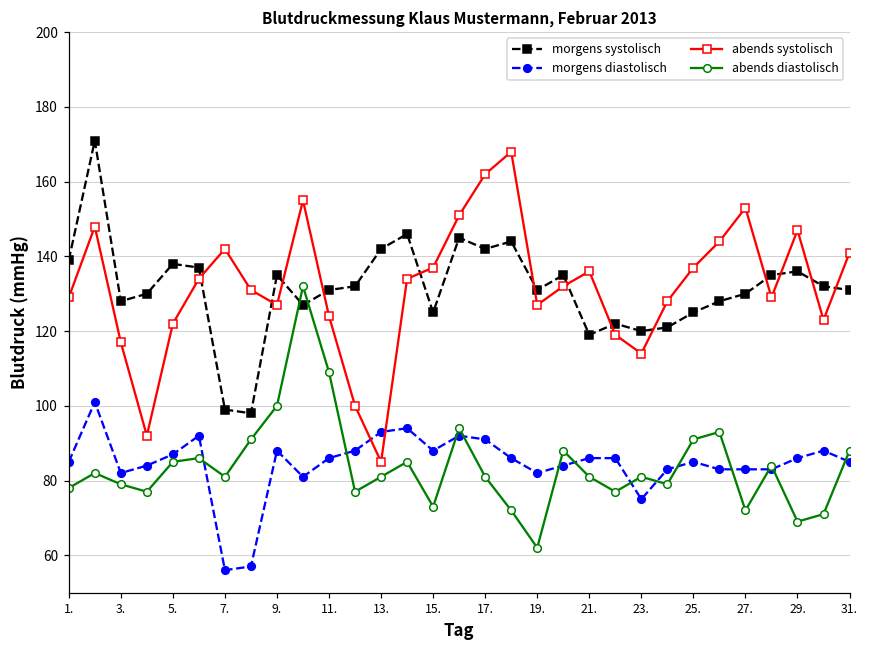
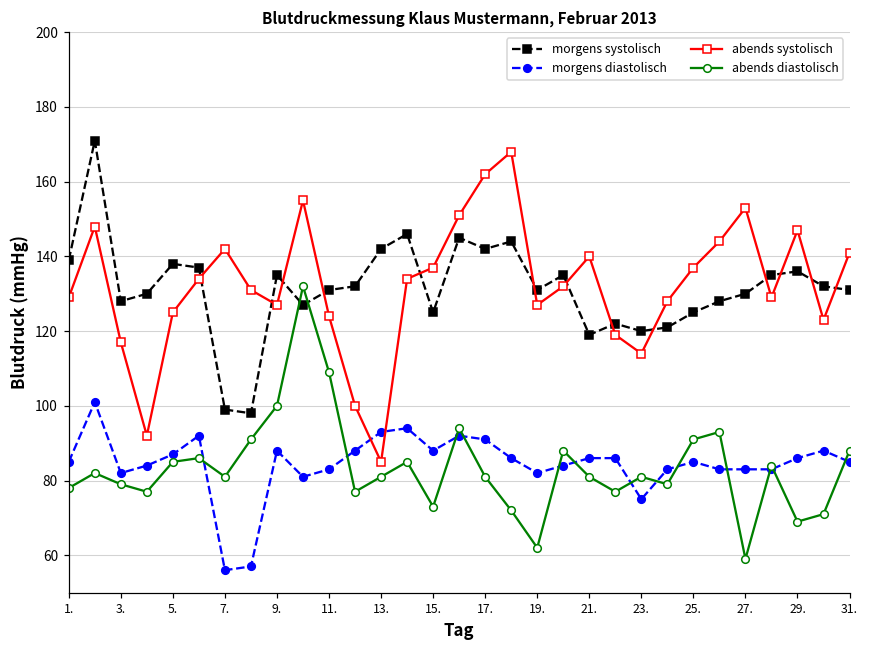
  {
    "morgens systolisch": {
      "1.": 139,
      "3.": 128,
      "5.": 138,
      "7.": 99,
      "9.": 135,
      "11.": 131,
      "13.": 142,
      "15.": 125,
      "17.": 142,
      "19.": 131,
      "21.": 119,
      "23.": 120,
      "25.": 125,
      "27.": 130,
      "29.": 136,
      "31.": 131
    },
    "morgens diastolisch": {
      "1.": 85,
      "3.": 82,
      "5.": 87,
      "7.": 56,
      "9.": 88,
-     "11.": 86,
+     "11.": 83,
      "13.": 93,
      "15.": 88,
      "17.": 91,
      "19.": 82,
      "21.": 86,
      "23.": 75,
      "25.": 85,
      "27.": 83,
      "29.": 86,
      "31.": 85
    },
    "abends systolisch": {
      "1.": 129,
      "3.": 117,
-     "5.": 122,
+     "5.": 125,
      "7.": 142,
      "9.": 127,
      "11.": 124,
      "13.": 85,
      "15.": 137,
      "17.": 162,
      "19.": 127,
-     "21.": 136,
+     "21.": 140,
      "23.": 114,
      "25.": 137,
      "27.": 153,
      "29.": 147,
      "31.": 141
    },
    "abends diastolisch": {
      "1.": 78,
      "3.": 79,
      "5.": 85,
      "7.": 81,
      "9.": 100,
      "11.": 109,
      "13.": 81,
      "15.": 73,
      "17.": 81,
      "19.": 62,
      "21.": 81,
      "23.": 81,
      "25.": 91,
-     "27.": 72,
+     "27.": 59,
      "29.": 69,
      "31.": 88
    }
  }
